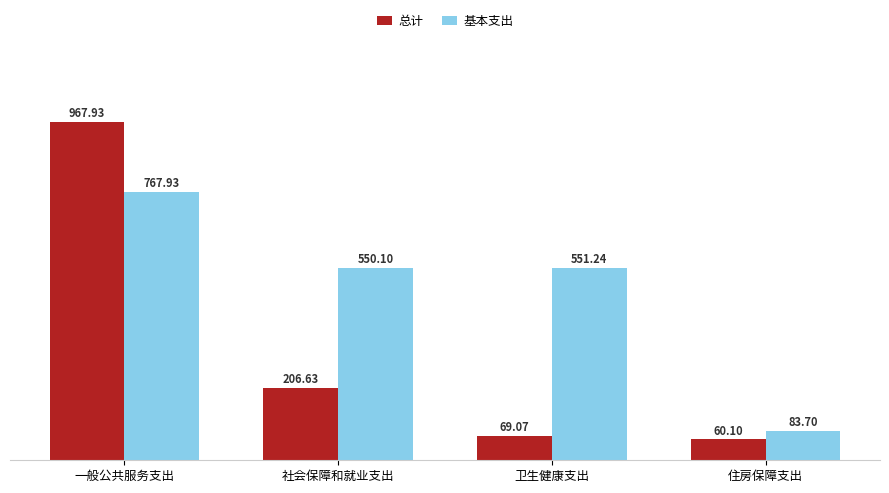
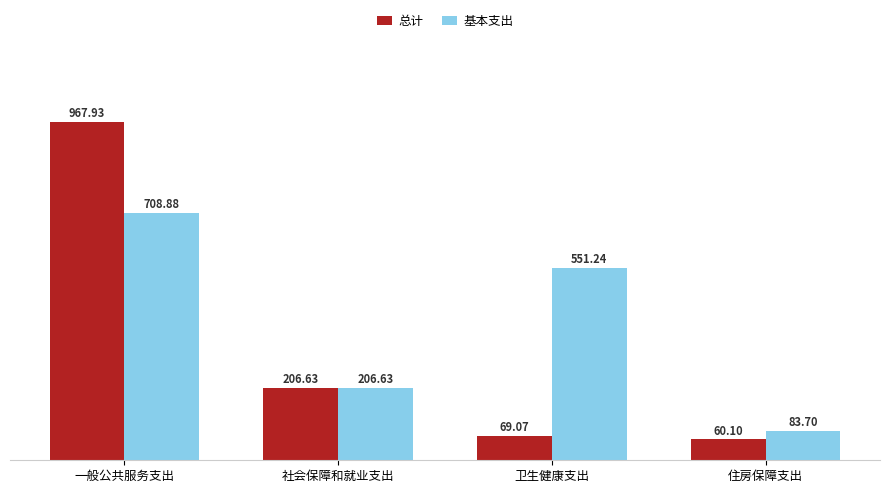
  {
    "总计": {
      "一般公共服务支出": 967.93,
      "社会保障和就业支出": 206.63,
      "卫生健康支出": 69.07,
      "住房保障支出": 60.10
    },
    "基本支出": {
-     "一般公共服务支出": 767.93,
-     "社会保障和就业支出": 550.10,
+     "一般公共服务支出": 708.88,
+     "社会保障和就业支出": 206.63,
      "卫生健康支出": 551.24,
      "住房保障支出": 83.70
    }
  }
